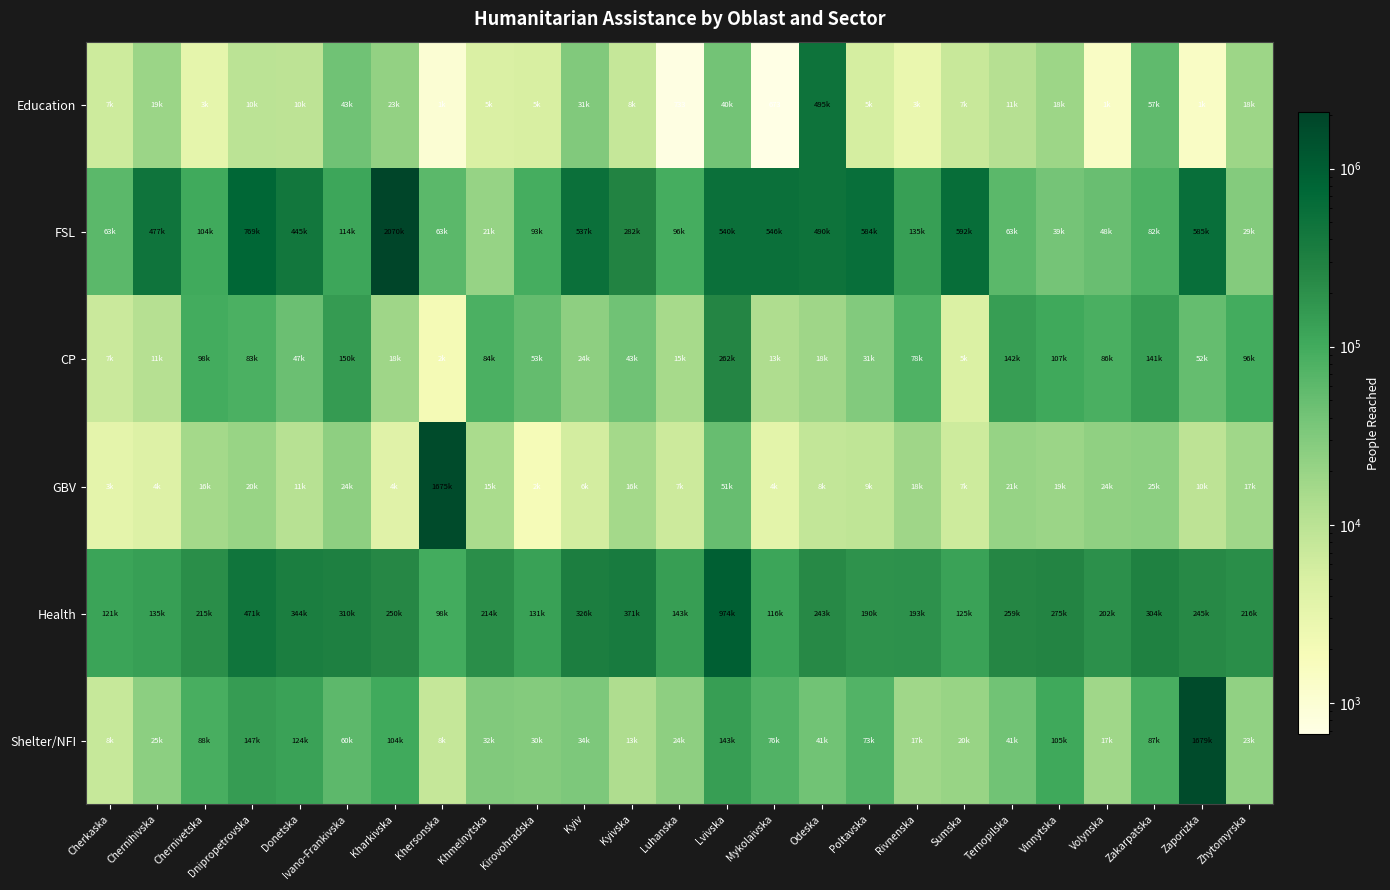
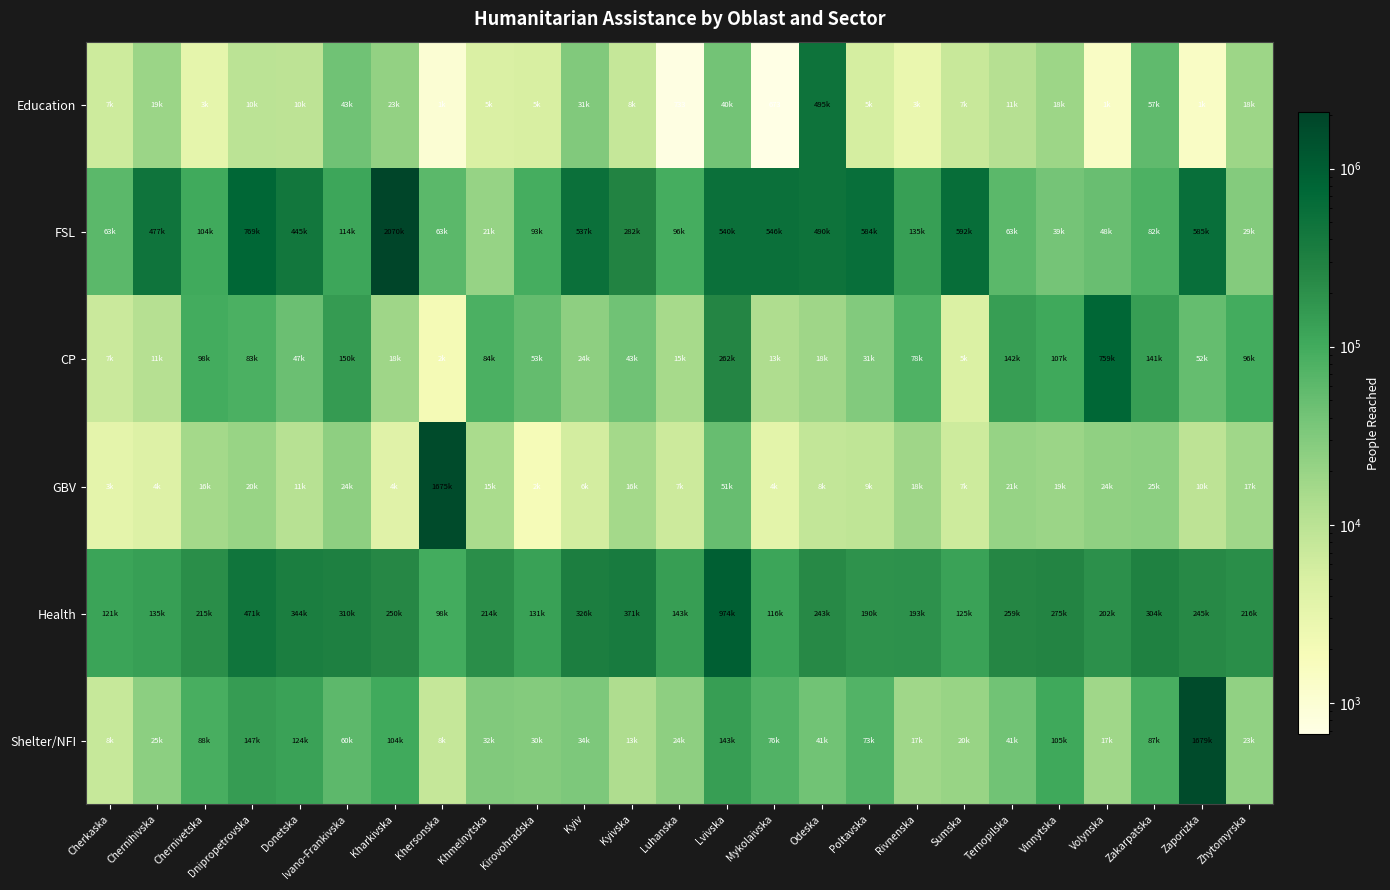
  {
    "Education": {
      "Cherkaska": "7k",
      "Chernihivska": "19k",
      "Chernivetska": "3k",
      "Dnipropetrovska": "10k",
      "Donetska": "10k",
      "Ivano-Frankivska": "43k",
      "Kharkivska": "23k",
      "Khmelnytska": "5k",
      "Kirovohradska": "5k",
      "Kyiv": "31k",
      "Kyivska": "8k",
      "Lvivska": "40k",
      "Odeska": "495k",
      "Poltavska": "5k",
      "Rivnenska": "3k",
      "Sumska": "7k",
      "Ternopilska": "11k",
      "Vinnytska": "18k",
      "Volynska": "1k",
      "Zakarpatska": "57k",
      "Zaporizka": "1k",
      "Zhytomyrska": "18k"
    },
    "FSL": {
      "Cherkaska": "63k",
      "Chernihivska": "477k",
      "Chernivetska": "104k",
      "Dnipropetrovska": "769k",
      "Donetska": "445k",
      "Ivano-Frankivska": "114k",
      "Kharkivska": "2070k",
      "Khersonska": "63k",
      "Khmelnytska": "21k",
      "Kirovohradska": "93k",
      "Kyiv": "537k",
      "Kyivska": "282k",
      "Luhanska": "96k",
      "Lvivska": "540k",
      "Mykolaivska": "546k",
      "Odeska": "490k",
      "Poltavska": "584k",
      "Rivnenska": "135k",
      "Sumska": "592k",
      "Ternopilska": "63k",
      "Vinnytska": "39k",
      "Volynska": "48k",
      "Zakarpatska": "82k",
      "Zaporizka": "585k",
      "Zhytomyrska": "29k"
    },
    "CP": {
      "Cherkaska": "7k",
      "Chernihivska": "11k",
      "Chernivetska": "98k",
      "Dnipropetrovska": "83k",
      "Donetska": "47k",
      "Ivano-Frankivska": "150k",
      "Kharkivska": "18k",
      "Khersonska": "2k",
      "Khmelnytska": "84k",
      "Kirovohradska": "53k",
      "Kyiv": "24k",
      "Kyivska": "43k",
      "Luhanska": "15k",
      "Lvivska": "262k",
      "Mykolaivska": "13k",
      "Odeska": "18k",
      "Poltavska": "31k",
      "Rivnenska": "78k",
      "Sumska": "5k",
      "Ternopilska": "142k",
      "Vinnytska": "107k",
-     "Volynska": "86k",
+     "Volynska": "759k",
      "Zakarpatska": "141k",
      "Zaporizka": "52k",
      "Zhytomyrska": "96k"
    },
    "GBV": {
      "Cherkaska": "3k",
      "Chernihivska": "4k",
      "Chernivetska": "16k",
      "Dnipropetrovska": "20k",
      "Donetska": "11k",
      "Ivano-Frankivska": "24k",
      "Kharkivska": "4k",
      "Khersonska": "1675k",
      "Khmelnytska": "15k",
      "Kirovohradska": "2k",
      "Kyiv": "6k",
      "Kyivska": "16k",
      "Luhanska": "7k",
      "Lvivska": "51k",
      "Mykolaivska": "4k",
      "Odeska": "8k",
      "Poltavska": "9k",
      "Rivnenska": "18k",
      "Sumska": "7k",
      "Ternopilska": "21k",
      "Vinnytska": "19k",
      "Volynska": "24k",
      "Zakarpatska": "25k",
      "Zaporizka": "10k",
      "Zhytomyrska": "17k"
    },
    "Health": {
      "Cherkaska": "121k",
      "Chernihivska": "135k",
      "Chernivetska": "215k",
      "Dnipropetrovska": "471k",
      "Donetska": "344k",
      "Ivano-Frankivska": "310k",
      "Kharkivska": "250k",
      "Khersonska": "98k",
      "Khmelnytska": "214k",
      "Kirovohradska": "131k",
      "Kyiv": "326k",
      "Kyivska": "371k",
      "Luhanska": "143k",
      "Lvivska": "974k",
      "Mykolaivska": "116k",
      "Odeska": "243k",
      "Poltavska": "190k",
      "Rivnenska": "193k",
      "Sumska": "125k",
      "Ternopilska": "259k",
      "Vinnytska": "275k",
      "Volynska": "202k",
      "Zakarpatska": "304k",
      "Zaporizka": "245k",
      "Zhytomyrska": "216k"
    },
    "Shelter/NFI": {
      "Cherkaska": "8k",
      "Chernihivska": "25k",
      "Chernivetska": "88k",
      "Dnipropetrovska": "147k",
      "Donetska": "124k",
      "Ivano-Frankivska": "60k",
      "Kharkivska": "104k",
      "Khersonska": "8k",
      "Khmelnytska": "32k",
      "Kirovohradska": "30k",
      "Kyiv": "34k",
      "Kyivska": "13k",
      "Luhanska": "24k",
      "Lvivska": "143k",
      "Mykolaivska": "76k",
      "Odeska": "41k",
      "Poltavska": "73k",
      "Rivnenska": "17k",
      "Sumska": "20k",
      "Ternopilska": "41k",
      "Vinnytska": "105k",
      "Volynska": "17k",
      "Zakarpatska": "87k",
      "Zaporizka": "1679k",
      "Zhytomyrska": "23k"
    }
  }
